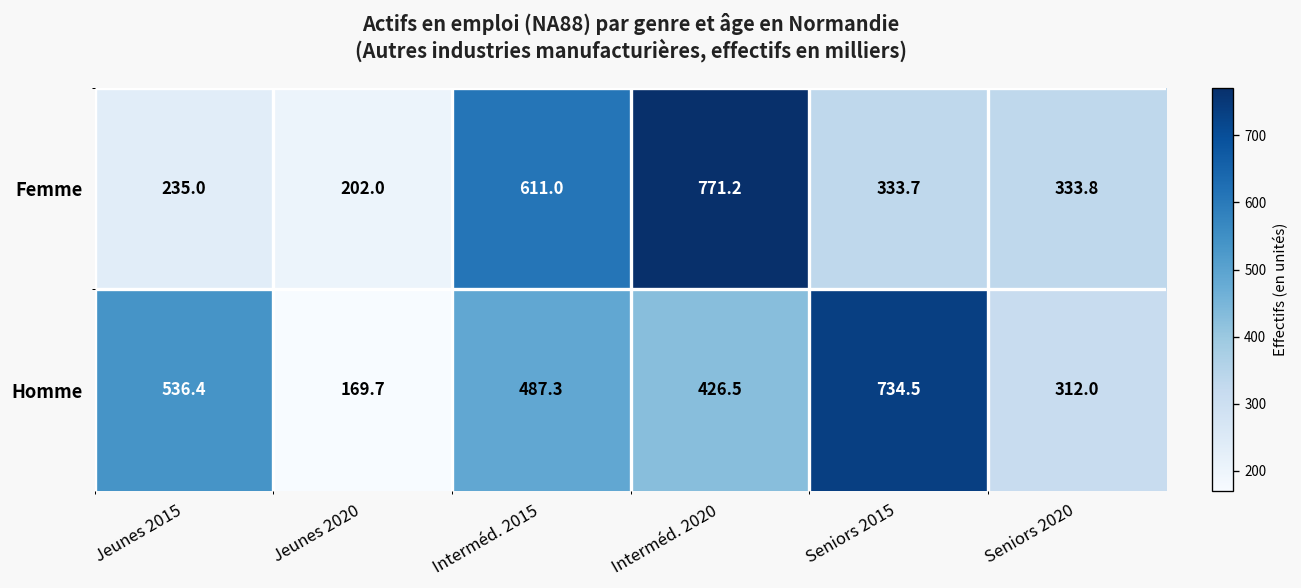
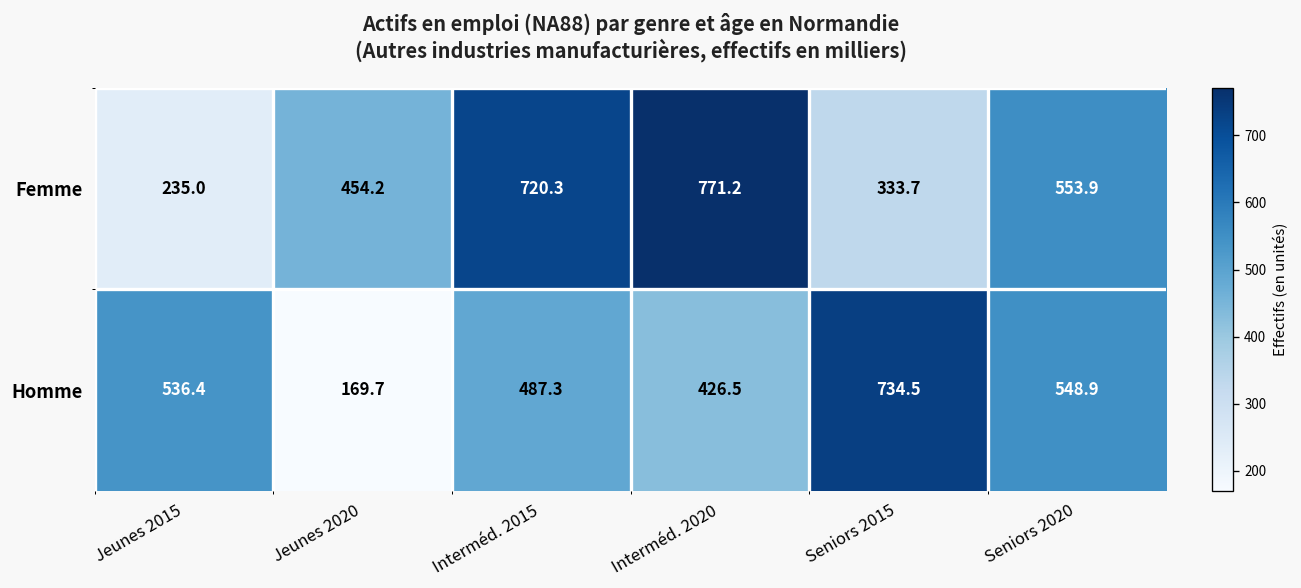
  {
    "Femme": {
      "Jeunes 2015": 235.0,
-     "Jeunes 2020": 202.0,
-     "Interméd. 2015": 611.0,
+     "Jeunes 2020": 454.2,
+     "Interméd. 2015": 720.3,
      "Interméd. 2020": 771.2,
      "Seniors 2015": 333.7,
-     "Seniors 2020": 333.8
+     "Seniors 2020": 553.9
    },
    "Homme": {
      "Jeunes 2015": 536.4,
      "Jeunes 2020": 169.7,
      "Interméd. 2015": 487.3,
      "Interméd. 2020": 426.5,
      "Seniors 2015": 734.5,
-     "Seniors 2020": 312.0
+     "Seniors 2020": 548.9
    }
  }
